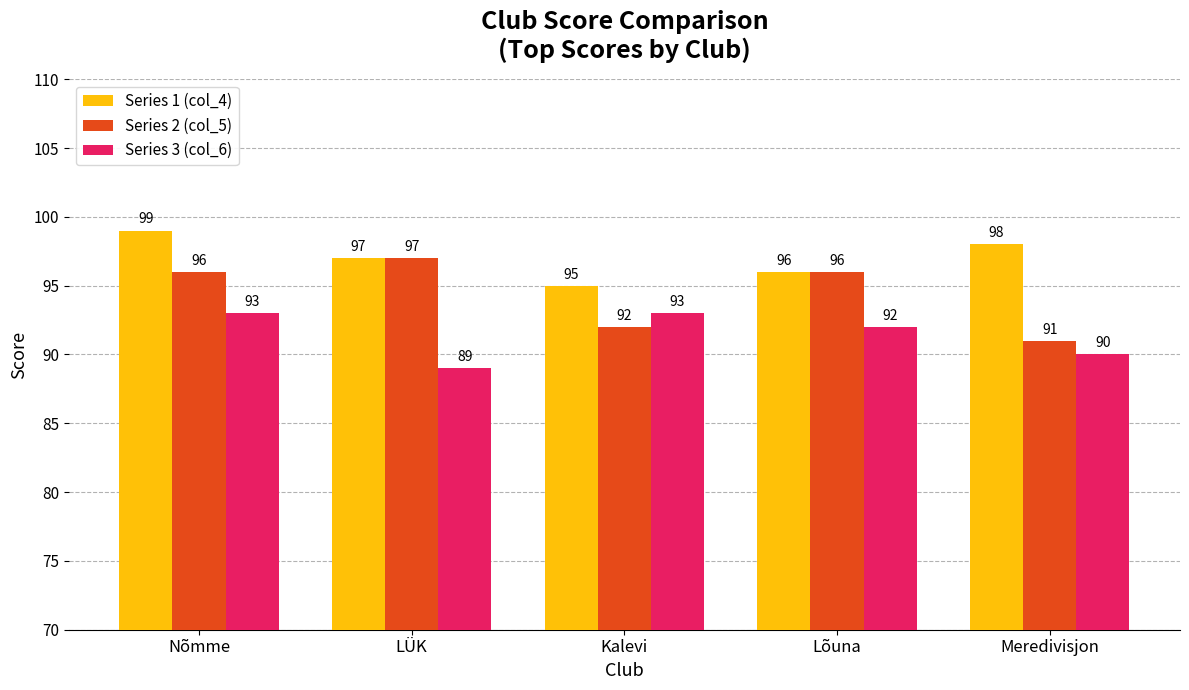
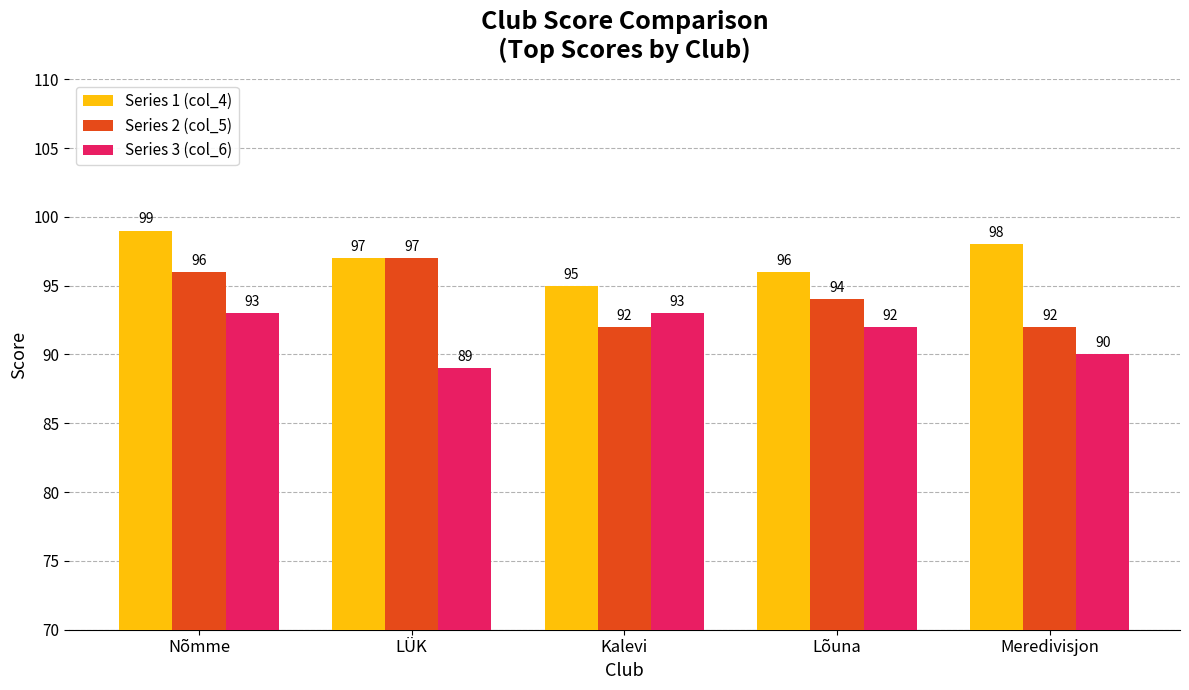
  {
    "Series 1 (col_4)": {
      "Nõmme": 99,
      "LÜK": 97,
      "Kalevi": 95,
      "Lõuna": 96,
      "Meredivisjon": 98
    },
    "Series 2 (col_5)": {
      "Nõmme": 96,
      "LÜK": 97,
      "Kalevi": 92,
-     "Lõuna": 96,
-     "Meredivisjon": 91
+     "Lõuna": 94,
+     "Meredivisjon": 92
    },
    "Series 3 (col_6)": {
      "Nõmme": 93,
      "LÜK": 89,
      "Kalevi": 93,
      "Lõuna": 92,
      "Meredivisjon": 90
    }
  }
